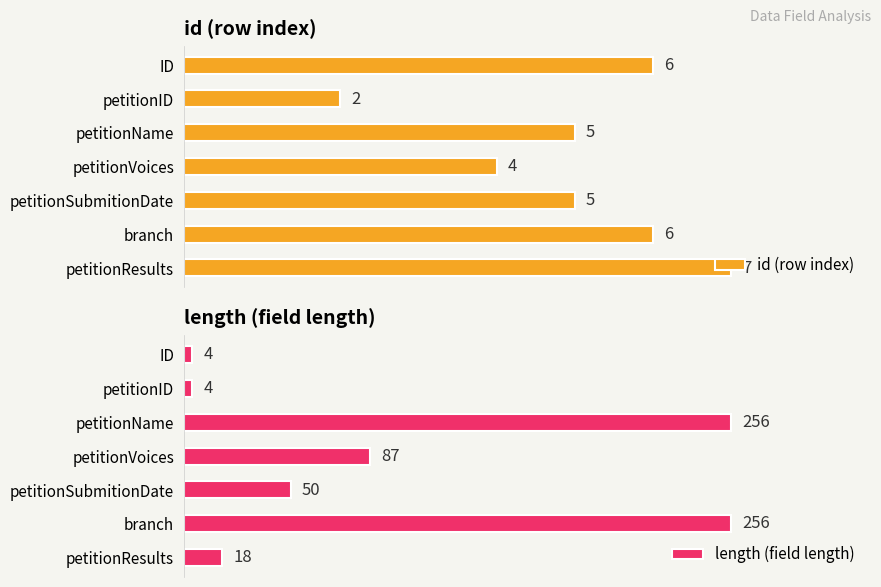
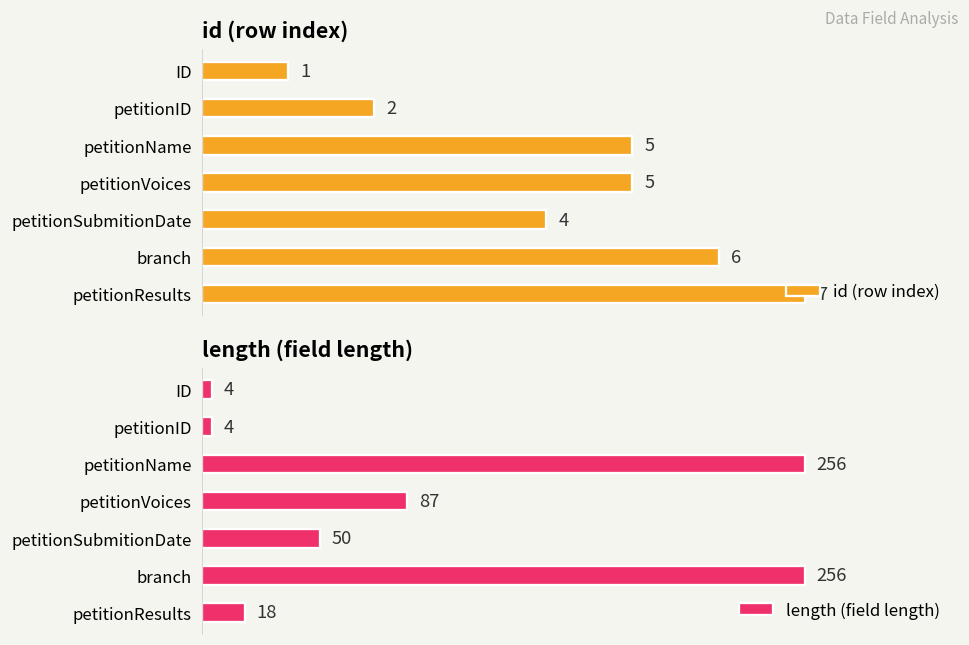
  {
    "id (row index)": {
-     "ID": 6,
+     "ID": 1,
      "petitionID": 2,
      "petitionName": 5,
-     "petitionVoices": 4,
-     "petitionSubmitionDate": 5,
+     "petitionVoices": 5,
+     "petitionSubmitionDate": 4,
      "branch": 6,
      "petitionResults": 7
    },
    "length (field length)": {
      "ID": 4,
      "petitionID": 4,
      "petitionName": 256,
      "petitionVoices": 87,
      "petitionSubmitionDate": 50,
      "branch": 256,
      "petitionResults": 18
    }
  }
